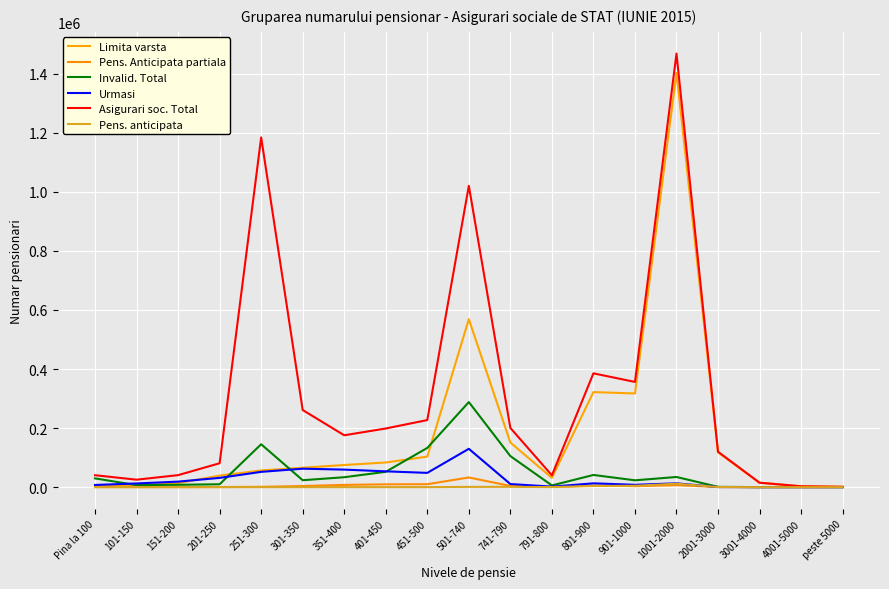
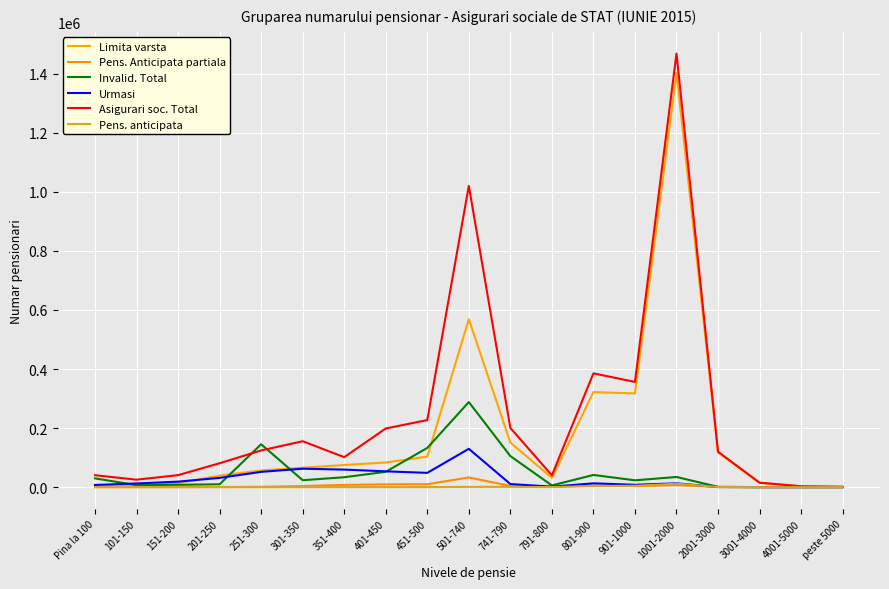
  {
    "Invalid. Total": {
      "Pina la 100": 30000,
      "201-250": 10000,
      "251-300": 150000,
      "301-350": 20000,
      "351-400": 30000,
      "451-500": 130000,
      "501-740": 290000,
      "741-790": 110000,
      "801-900": 40000,
      "901-1000": 20000,
      "1001-2000": 30000
    },
    "Urmasi": {
      "351-400": 60000,
      "451-500": 50000,
      "501-740": 130000
    },
    "Asigurari soc. Total": {
      "Pina la 100": 40000,
      "101-150": 30000,
      "151-200": 40000,
      "201-250": 80000,
-     "251-300": 1180000,
-     "301-350": 260000,
-     "351-400": 180000,
+     "251-300": 120000,
+     "301-350": 160000,
+     "351-400": 100000,
      "401-450": 200000,
      "451-500": 230000,
      "501-740": 1020000,
      "741-790": 200000,
      "801-900": 390000,
      "901-1000": 360000,
      "1001-2000": 1470000
    }
  }
